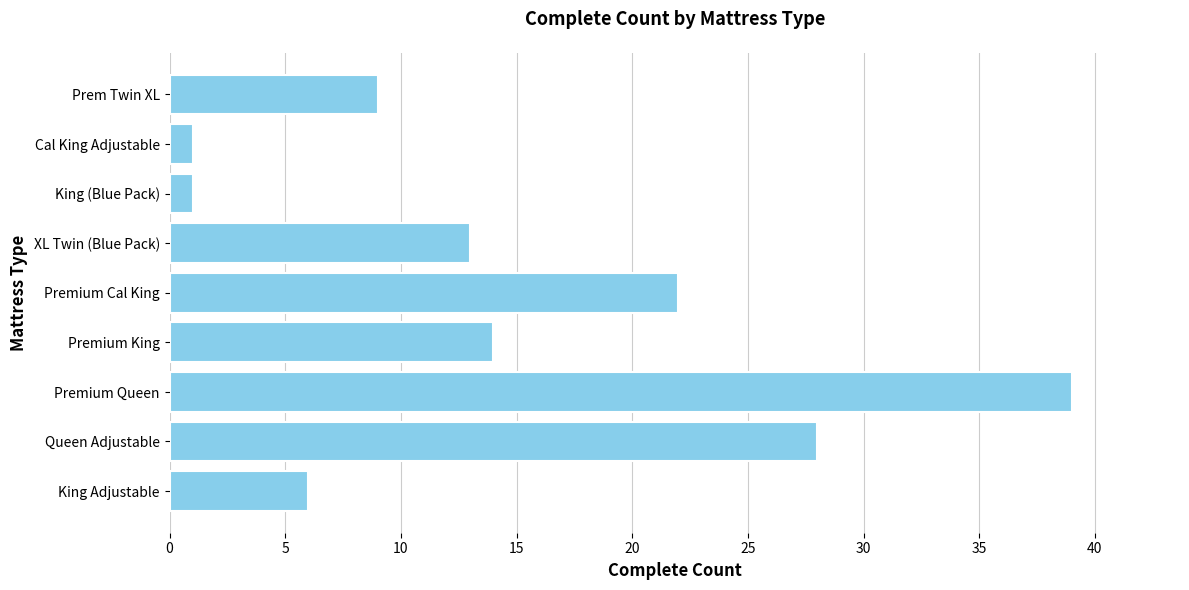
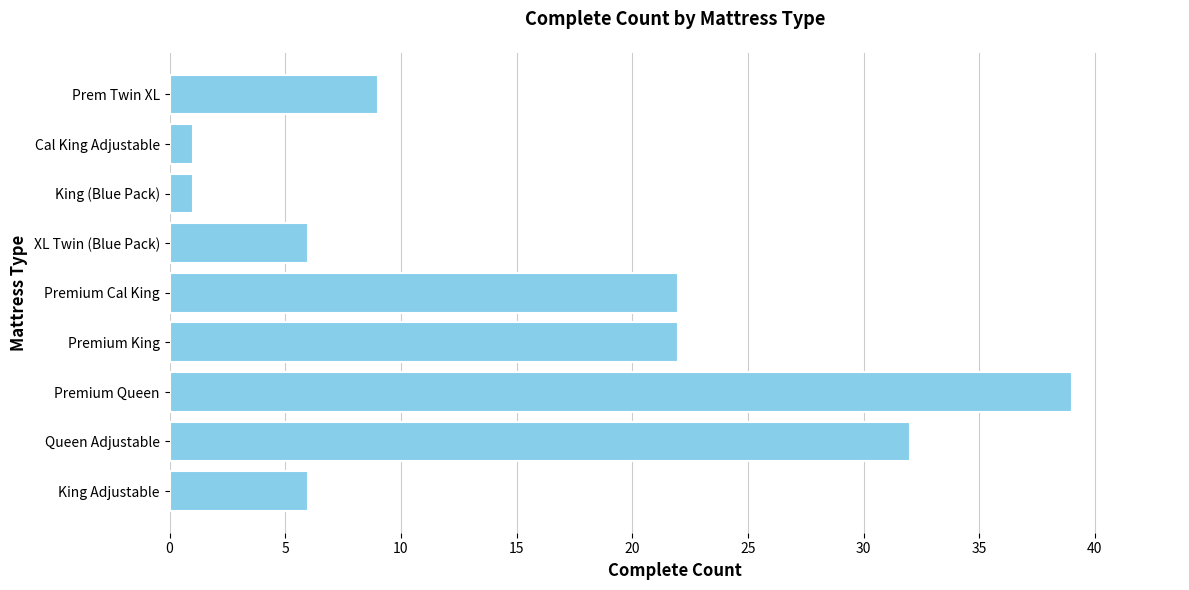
  {
    "Prem Twin XL": 9,
    "Cal King Adjustable": 1,
    "King (Blue Pack)": 1,
-   "XL Twin (Blue Pack)": 13,
+   "XL Twin (Blue Pack)": 6,
    "Premium Cal King": 22,
-   "Premium King": 14,
+   "Premium King": 22,
    "Premium Queen": 39,
-   "Queen Adjustable": 28,
+   "Queen Adjustable": 32,
    "King Adjustable": 6
  }
